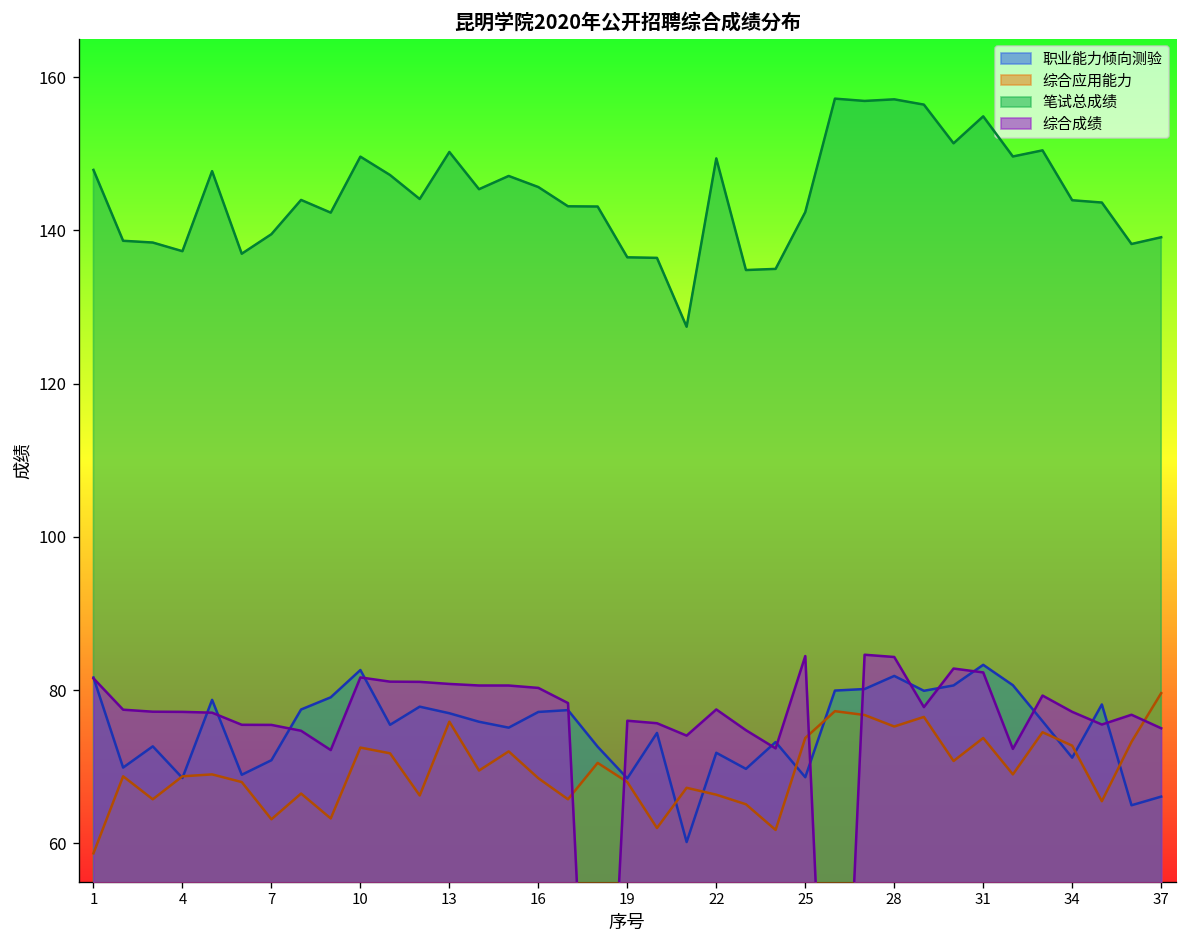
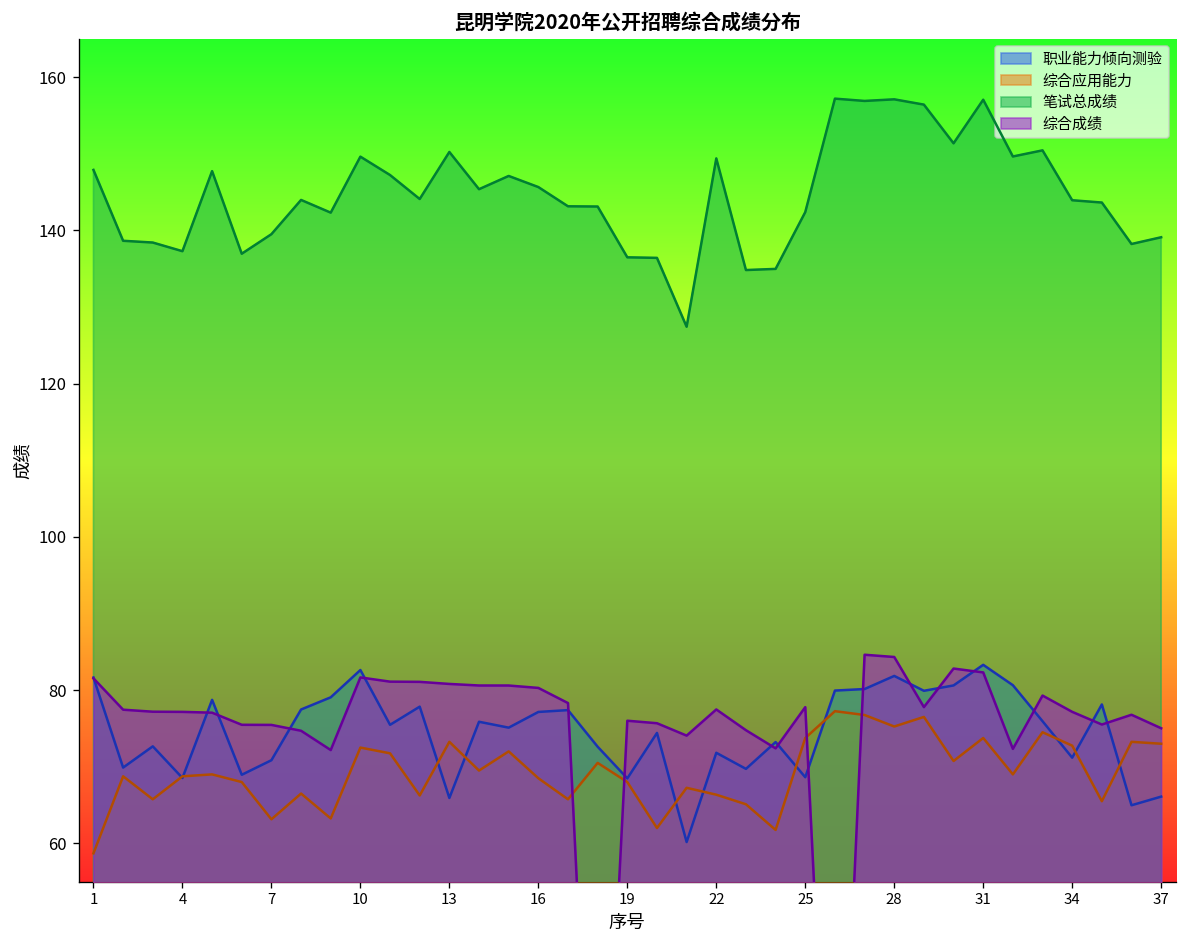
  {
    "职业能力倾向测验": {
      "7": 71,
      "10": 83,
-     "13": 77,
+     "13": 66,
      "16": 77,
      "19": 68,
      "22": 72,
      "25": 69,
      "28": 82,
      "31": 83,
      "34": 71,
      "37": 66
    },
    "综合应用能力": {
      "1": 59,
      "7": 63,
      "10": 73,
-     "13": 76,
+     "13": 73,
      "16": 69,
      "19": 68,
      "22": 66,
      "25": 74,
      "28": 75,
      "31": 74,
      "34": 73,
-     "37": 80
+     "37": 73
    },
    "笔试总成绩": {
      "1": 148,
      "4": 137,
      "7": 140,
      "10": 150,
      "13": 150,
      "16": 146,
      "19": 136,
      "22": 149,
      "25": 142,
      "28": 157,
-     "31": 155,
+     "31": 157,
      "34": 144,
      "37": 139
    },
    "综合成绩": {
      "4": 77,
      "7": 75,
      "10": 82,
      "13": 81,
      "16": 80,
      "19": 76,
      "22": 77,
-     "25": 84,
+     "25": 78,
      "28": 84,
      "31": 82,
      "34": 77,
      "37": 75
    }
  }
